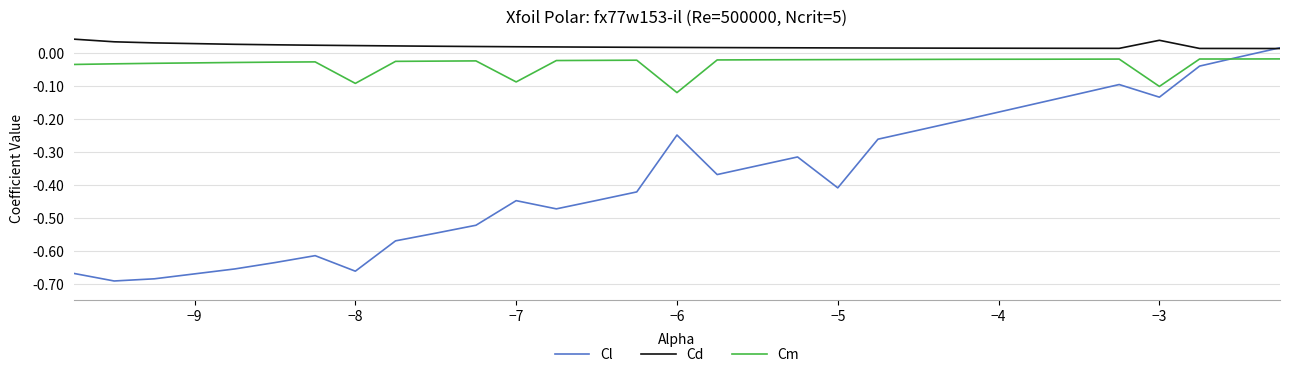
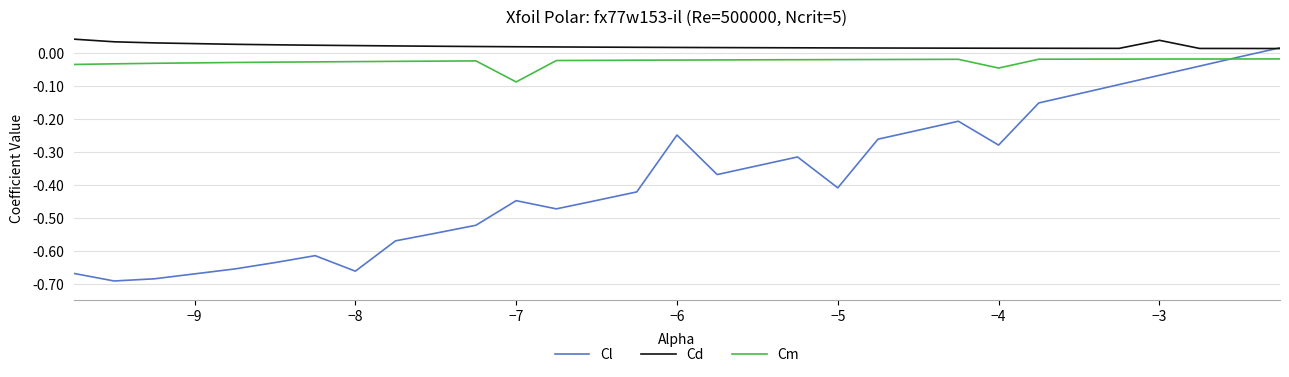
  {
    "Cl": {
      "−8": -0.66,
      "−7": -0.45,
      "−6": -0.25,
      "−5": -0.41,
-     "−4": -0.18,
-     "−3": -0.13
+     "−4": -0.28,
+     "−3": -0.07
    },
    "Cd": {
      "−8": 0.02,
      "−7": 0.02,
      "−6": 0.02,
      "−5": 0.01,
      "−4": 0.01,
      "−3": 0.04
    },
    "Cm": {
-     "−8": -0.09,
+     "−8": -0.03,
      "−7": -0.09,
-     "−6": -0.12,
+     "−6": -0.02,
      "−5": -0.02,
-     "−4": -0.02,
-     "−3": -0.10
+     "−4": -0.05,
+     "−3": -0.02
    }
  }
